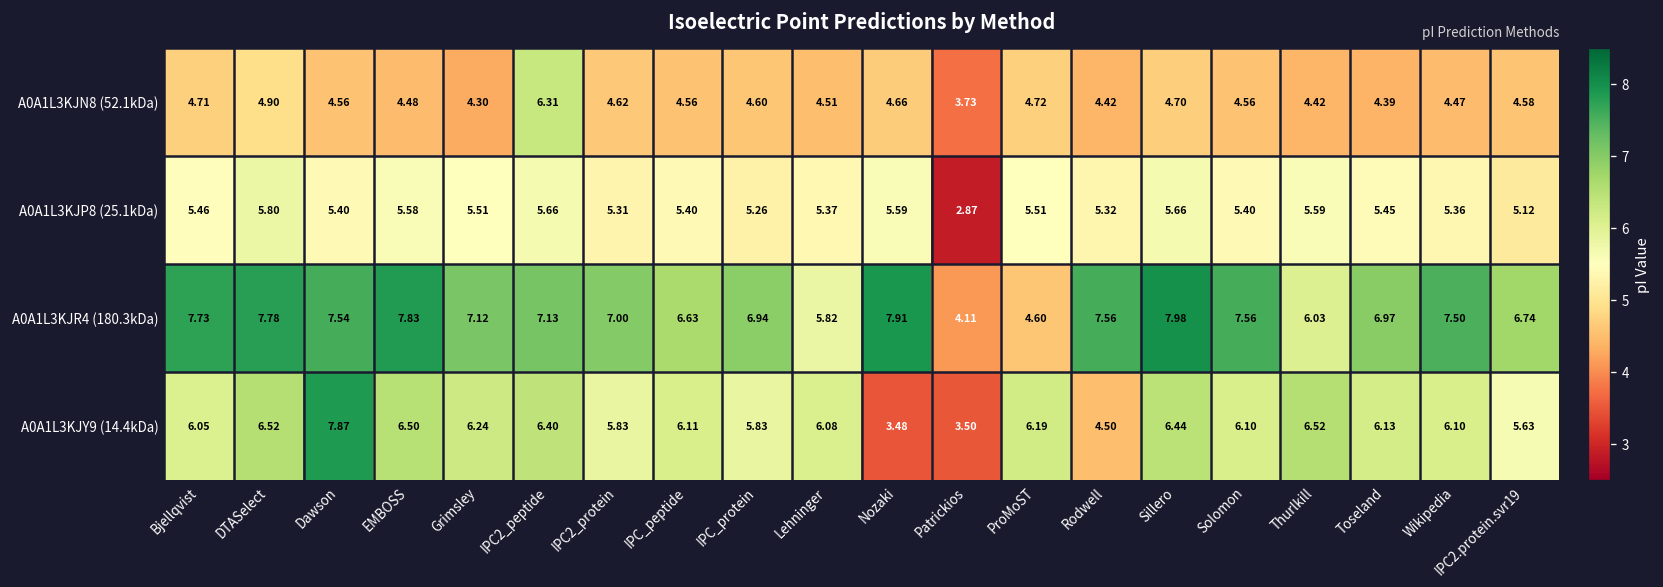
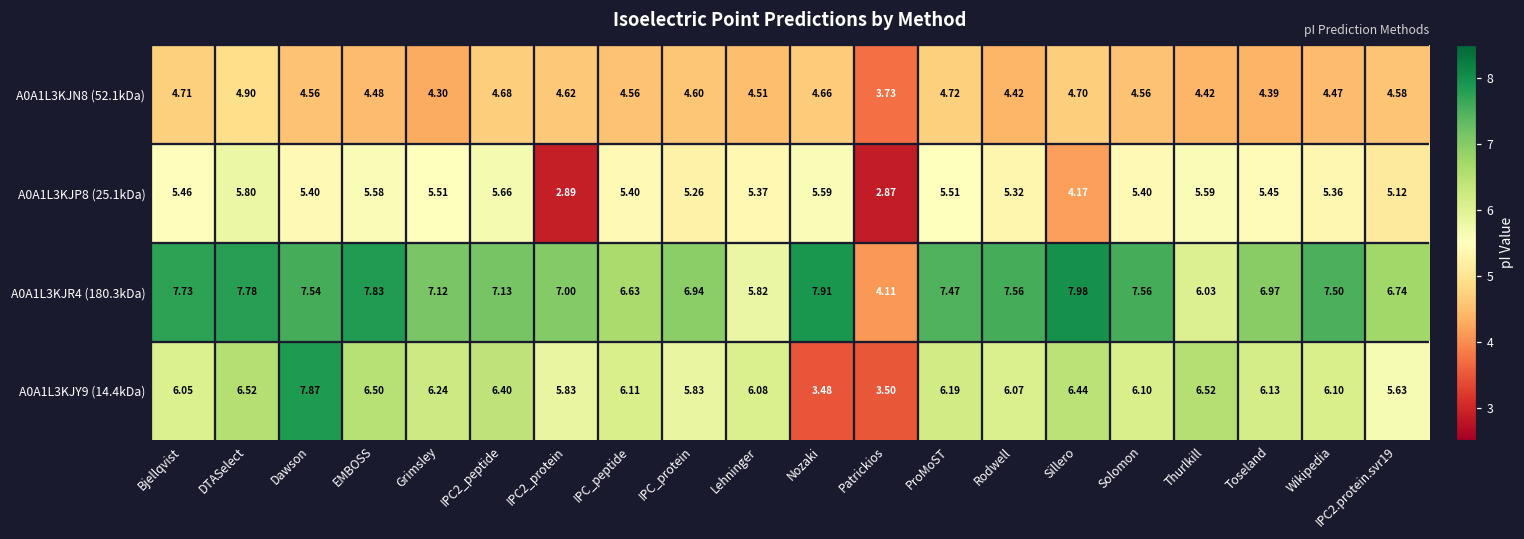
  {
    "A0A1L3KJN8 (52.1kDa)": {
      "Bjellqvist": 4.71,
      "DTASelect": 4.90,
      "Dawson": 4.56,
      "EMBOSS": 4.48,
      "Grimsley": 4.30,
-     "IPC2_peptide": 6.31,
+     "IPC2_peptide": 4.68,
      "IPC2_protein": 4.62,
      "IPC_peptide": 4.56,
      "IPC_protein": 4.60,
      "Lehninger": 4.51,
      "Nozaki": 4.66,
      "Patrickios": 3.73,
      "ProMoST": 4.72,
      "Rodwell": 4.42,
      "Sillero": 4.70,
      "Solomon": 4.56,
      "Thurlkill": 4.42,
      "Toseland": 4.39,
      "Wikipedia": 4.47,
      "IPC2.protein.svr19": 4.58
    },
    "A0A1L3KJP8 (25.1kDa)": {
      "Bjellqvist": 5.46,
      "DTASelect": 5.80,
      "Dawson": 5.40,
      "EMBOSS": 5.58,
      "Grimsley": 5.51,
      "IPC2_peptide": 5.66,
-     "IPC2_protein": 5.31,
+     "IPC2_protein": 2.89,
      "IPC_peptide": 5.40,
      "IPC_protein": 5.26,
      "Lehninger": 5.37,
      "Nozaki": 5.59,
      "Patrickios": 2.87,
      "ProMoST": 5.51,
      "Rodwell": 5.32,
-     "Sillero": 5.66,
+     "Sillero": 4.17,
      "Solomon": 5.40,
      "Thurlkill": 5.59,
      "Toseland": 5.45,
      "Wikipedia": 5.36,
      "IPC2.protein.svr19": 5.12
    },
    "A0A1L3KJR4 (180.3kDa)": {
      "Bjellqvist": 7.73,
      "DTASelect": 7.78,
      "Dawson": 7.54,
      "EMBOSS": 7.83,
      "Grimsley": 7.12,
      "IPC2_peptide": 7.13,
      "IPC2_protein": 7.00,
      "IPC_peptide": 6.63,
      "IPC_protein": 6.94,
      "Lehninger": 5.82,
      "Nozaki": 7.91,
      "Patrickios": 4.11,
-     "ProMoST": 4.60,
+     "ProMoST": 7.47,
      "Rodwell": 7.56,
      "Sillero": 7.98,
      "Solomon": 7.56,
      "Thurlkill": 6.03,
      "Toseland": 6.97,
      "Wikipedia": 7.50,
      "IPC2.protein.svr19": 6.74
    },
    "A0A1L3KJY9 (14.4kDa)": {
      "Bjellqvist": 6.05,
      "DTASelect": 6.52,
      "Dawson": 7.87,
      "EMBOSS": 6.50,
      "Grimsley": 6.24,
      "IPC2_peptide": 6.40,
      "IPC2_protein": 5.83,
      "IPC_peptide": 6.11,
      "IPC_protein": 5.83,
      "Lehninger": 6.08,
      "Nozaki": 3.48,
      "Patrickios": 3.50,
      "ProMoST": 6.19,
-     "Rodwell": 4.50,
+     "Rodwell": 6.07,
      "Sillero": 6.44,
      "Solomon": 6.10,
      "Thurlkill": 6.52,
      "Toseland": 6.13,
      "Wikipedia": 6.10,
      "IPC2.protein.svr19": 5.63
    }
  }
